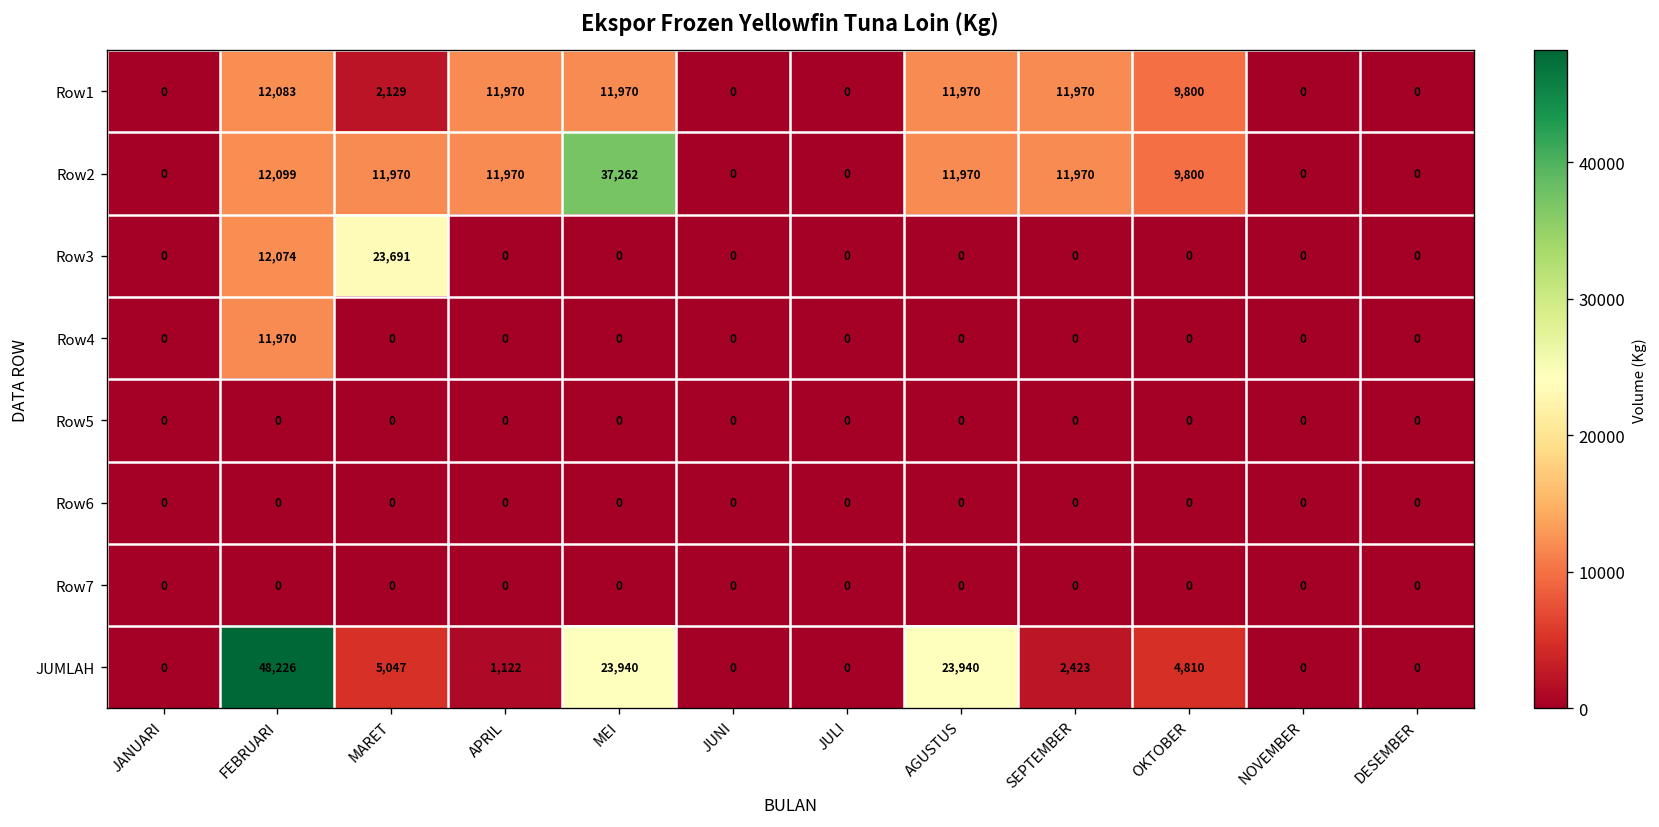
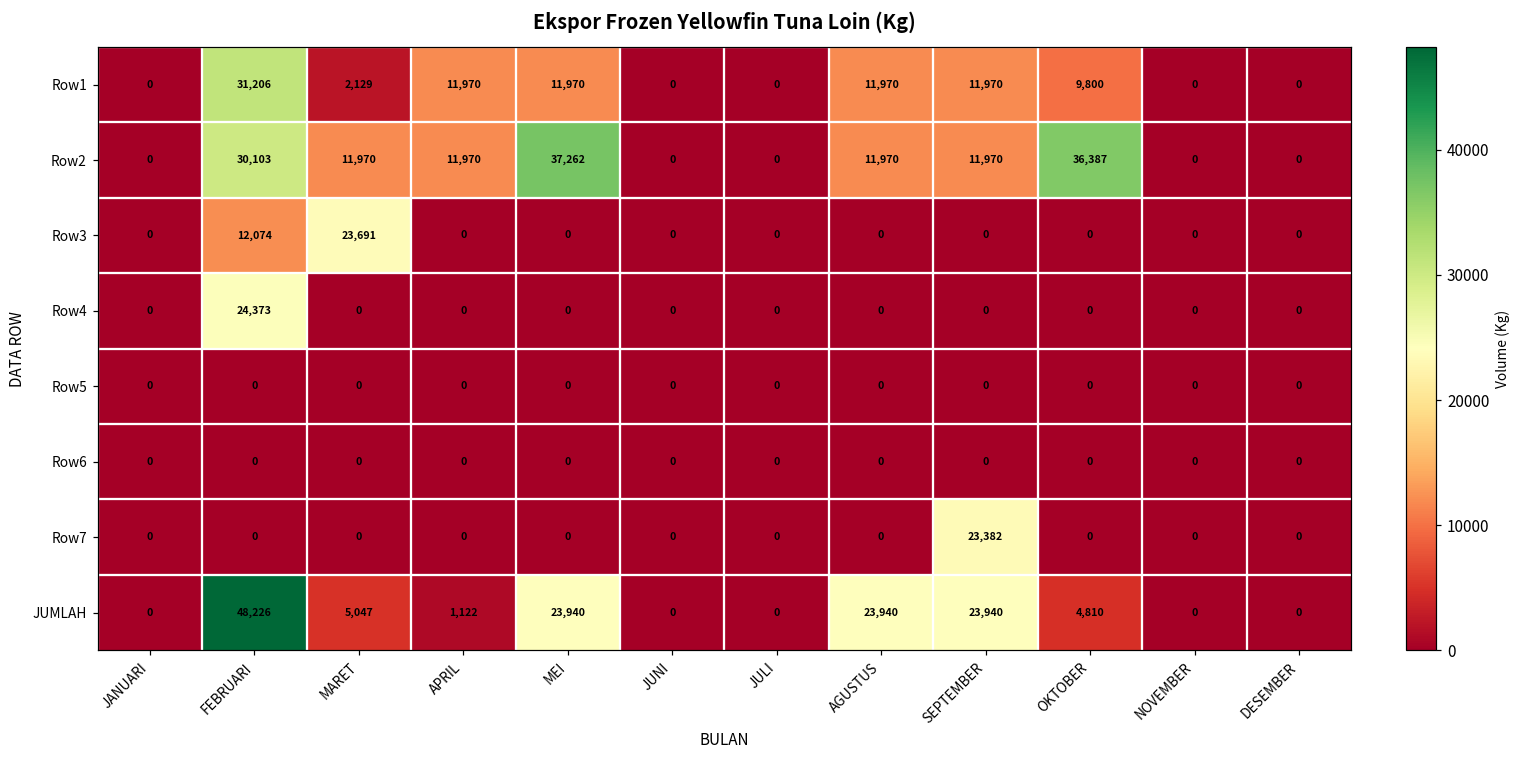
  {
    "Row1": {
      "JANUARI": "0",
-     "FEBRUARI": "12,083",
+     "FEBRUARI": "31,206",
      "MARET": "2,129",
      "APRIL": "11,970",
      "MEI": "11,970",
      "JUNI": "0",
      "JULI": "0",
      "AGUSTUS": "11,970",
      "SEPTEMBER": "11,970",
      "OKTOBER": "9,800",
      "NOVEMBER": "0",
      "DESEMBER": "0"
    },
    "Row2": {
      "JANUARI": "0",
-     "FEBRUARI": "12,099",
+     "FEBRUARI": "30,103",
      "MARET": "11,970",
      "APRIL": "11,970",
      "MEI": "37,262",
      "JUNI": "0",
      "JULI": "0",
      "AGUSTUS": "11,970",
      "SEPTEMBER": "11,970",
-     "OKTOBER": "9,800",
+     "OKTOBER": "36,387",
      "NOVEMBER": "0",
      "DESEMBER": "0"
    },
    "Row3": {
      "JANUARI": "0",
      "FEBRUARI": "12,074",
      "MARET": "23,691",
      "APRIL": "0",
      "MEI": "0",
      "JUNI": "0",
      "JULI": "0",
      "AGUSTUS": "0",
      "SEPTEMBER": "0",
      "OKTOBER": "0",
      "NOVEMBER": "0",
      "DESEMBER": "0"
    },
    "Row4": {
      "JANUARI": "0",
-     "FEBRUARI": "11,970",
+     "FEBRUARI": "24,373",
      "MARET": "0",
      "APRIL": "0",
      "MEI": "0",
      "JUNI": "0",
      "JULI": "0",
      "AGUSTUS": "0",
      "SEPTEMBER": "0",
      "OKTOBER": "0",
      "NOVEMBER": "0",
      "DESEMBER": "0"
    },
    "Row5": {
      "JANUARI": "0",
      "FEBRUARI": "0",
      "MARET": "0",
      "APRIL": "0",
      "MEI": "0",
      "JUNI": "0",
      "JULI": "0",
      "AGUSTUS": "0",
      "SEPTEMBER": "0",
      "OKTOBER": "0",
      "NOVEMBER": "0",
      "DESEMBER": "0"
    },
    "Row6": {
      "JANUARI": "0",
      "FEBRUARI": "0",
      "MARET": "0",
      "APRIL": "0",
      "MEI": "0",
      "JUNI": "0",
      "JULI": "0",
      "AGUSTUS": "0",
      "SEPTEMBER": "0",
      "OKTOBER": "0",
      "NOVEMBER": "0",
      "DESEMBER": "0"
    },
    "Row7": {
      "JANUARI": "0",
      "FEBRUARI": "0",
      "MARET": "0",
      "APRIL": "0",
      "MEI": "0",
      "JUNI": "0",
      "JULI": "0",
      "AGUSTUS": "0",
-     "SEPTEMBER": "0",
+     "SEPTEMBER": "23,382",
      "OKTOBER": "0",
      "NOVEMBER": "0",
      "DESEMBER": "0"
    },
    "JUMLAH": {
      "JANUARI": "0",
      "FEBRUARI": "48,226",
      "MARET": "5,047",
      "APRIL": "1,122",
      "MEI": "23,940",
      "JUNI": "0",
      "JULI": "0",
      "AGUSTUS": "23,940",
-     "SEPTEMBER": "2,423",
+     "SEPTEMBER": "23,940",
      "OKTOBER": "4,810",
      "NOVEMBER": "0",
      "DESEMBER": "0"
    }
  }
